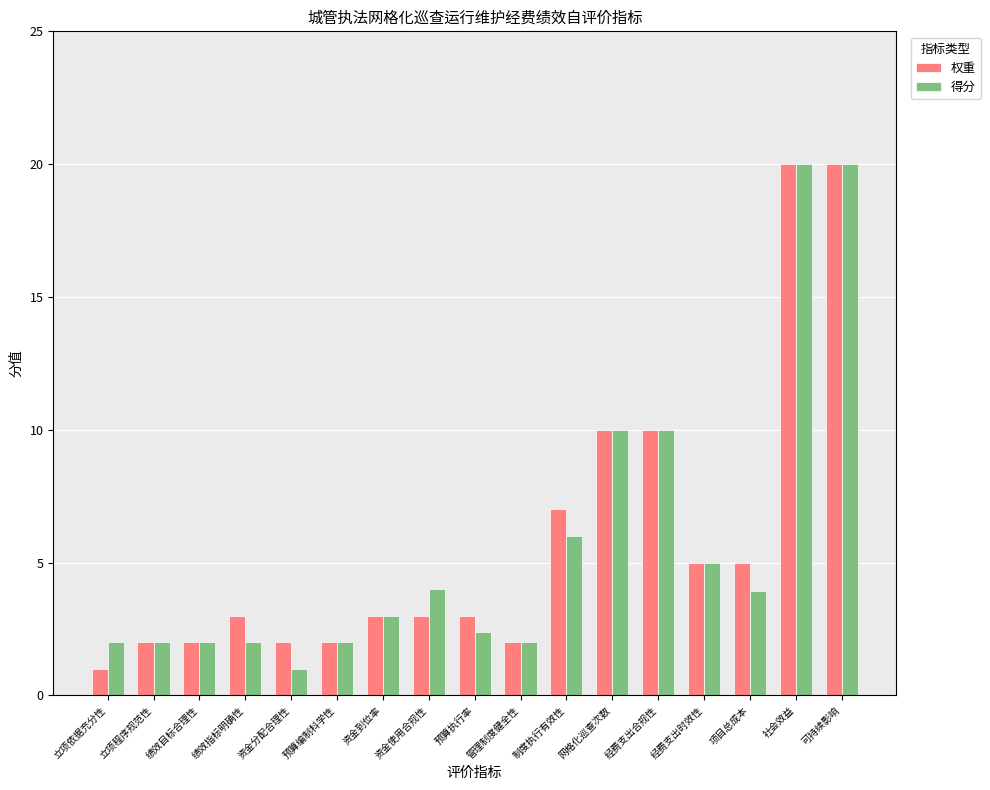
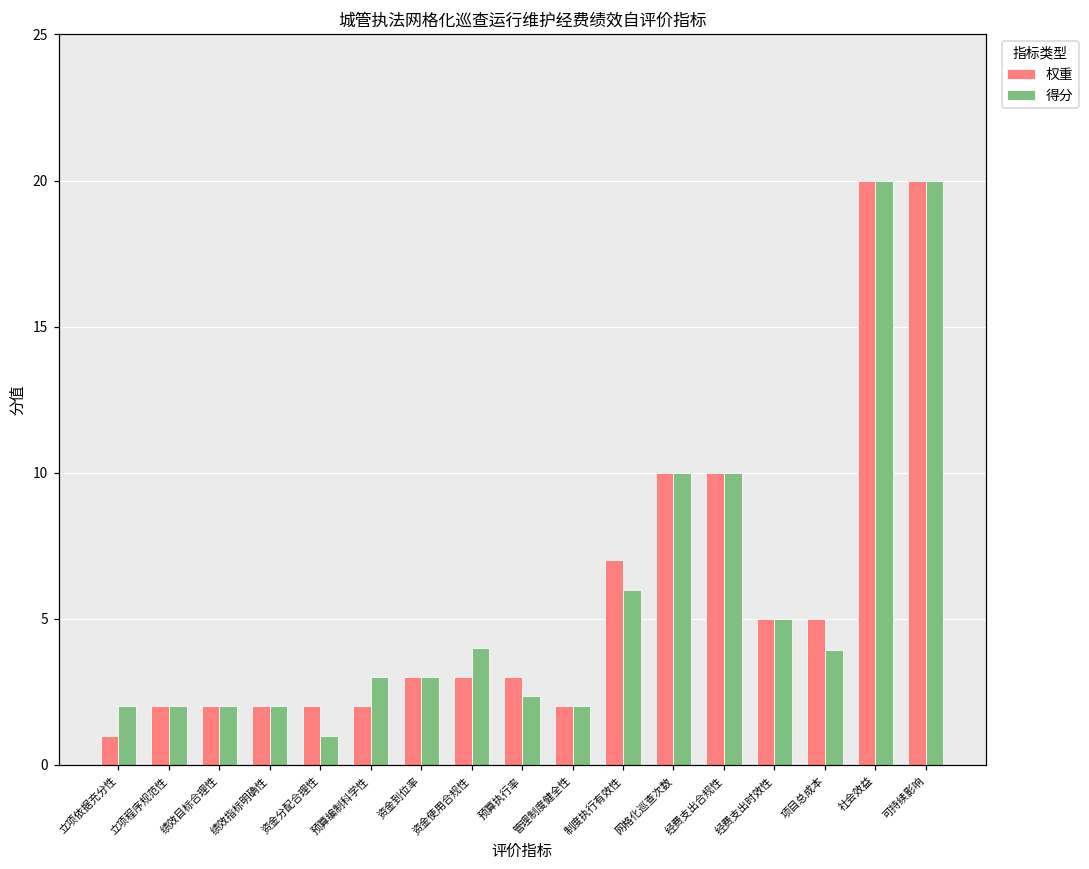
  {
    "权重": {
      "立项依据充分性": 1,
      "立项程序规范性": 2,
      "绩效目标合理性": 2,
-     "绩效指标明确性": 3,
+     "绩效指标明确性": 2,
      "资金分配合理性": 2,
      "预算编制科学性": 2,
      "资金到位率": 3,
      "资金使用合规性": 3,
      "预算执行率": 3,
      "管理制度健全性": 2,
      "制度执行有效性": 7,
      "网格化巡查次数": 10,
      "经费支出合规性": 10,
      "经费支出时效性": 5,
      "项目总成本": 5,
      "社会效益": 20,
      "可持续影响": 20
    },
    "得分": {
      "立项依据充分性": 2,
      "立项程序规范性": 2,
      "绩效目标合理性": 2,
      "绩效指标明确性": 2,
      "资金分配合理性": 1,
-     "预算编制科学性": 2,
+     "预算编制科学性": 3,
      "资金到位率": 3,
      "资金使用合规性": 4,
      "预算执行率": 2.4,
      "管理制度健全性": 2,
      "制度执行有效性": 6,
      "网格化巡查次数": 10,
      "经费支出合规性": 10,
      "经费支出时效性": 5,
      "项目总成本": 4,
      "社会效益": 20,
      "可持续影响": 20
    }
  }
